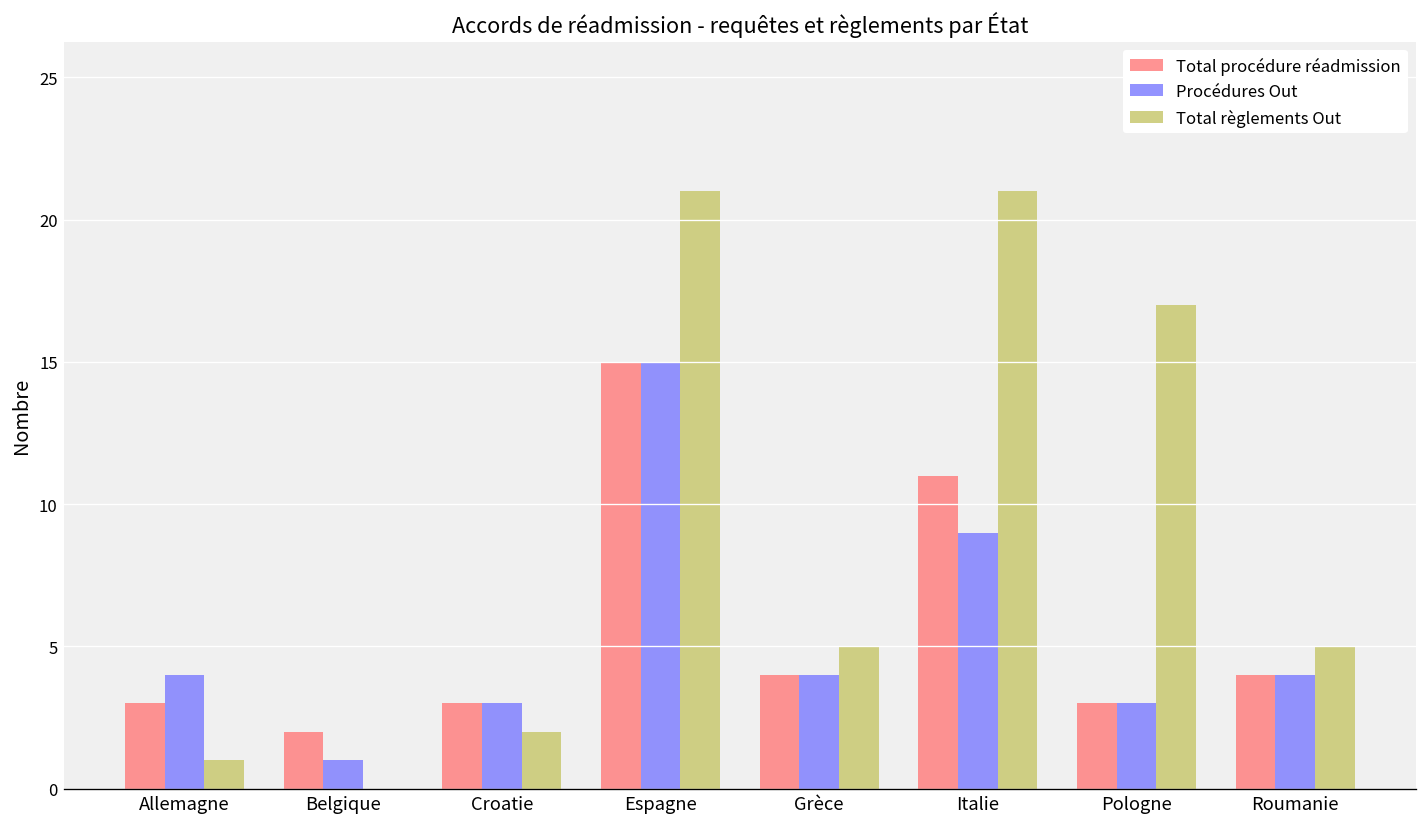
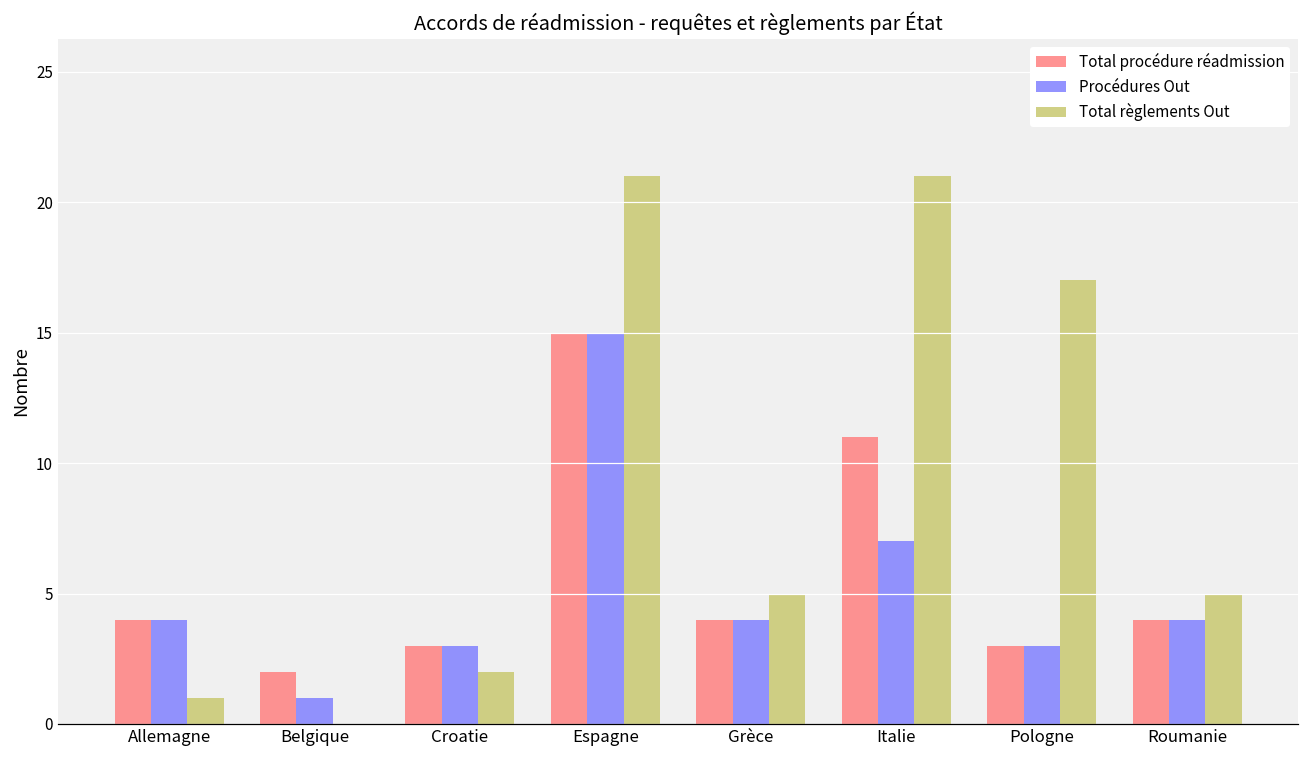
  {
    "Total procédure réadmission": {
-     "Allemagne": 3,
+     "Allemagne": 4,
      "Belgique": 2,
      "Croatie": 3,
      "Espagne": 15,
      "Grèce": 4,
      "Italie": 11,
      "Pologne": 3,
      "Roumanie": 4
    },
    "Procédures Out": {
      "Allemagne": 4,
      "Belgique": 1,
      "Croatie": 3,
      "Espagne": 15,
      "Grèce": 4,
-     "Italie": 9,
+     "Italie": 7,
      "Pologne": 3,
      "Roumanie": 4
    },
    "Total règlements Out": {
      "Allemagne": 1,
      "Belgique": 0,
      "Croatie": 2,
      "Espagne": 21,
      "Grèce": 5,
      "Italie": 21,
      "Pologne": 17,
      "Roumanie": 5
    }
  }
